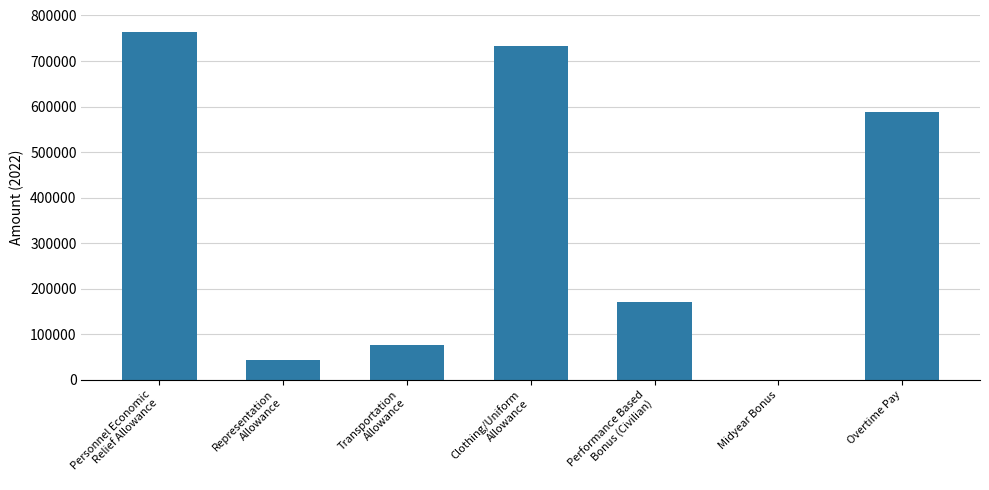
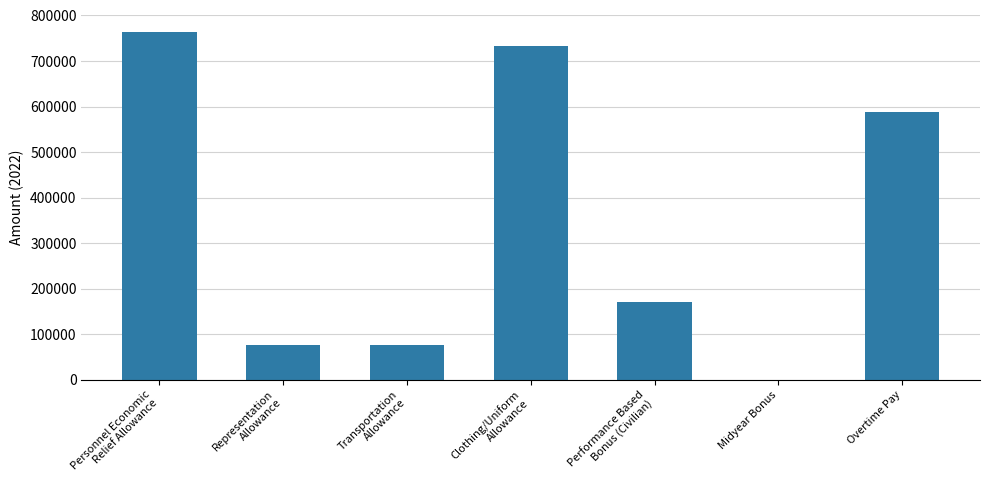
  {
    "Personnel Economic Relief Allowance": 760000,
-   "Representation Allowance": 40000,
+   "Representation Allowance": 80000,
    "Transportation Allowance": 80000,
    "Clothing/Uniform Allowance": 730000,
    "Performance Based Bonus (Civilian)": 170000,
    "Midyear Bonus": 0,
    "Overtime Pay": 590000
  }
